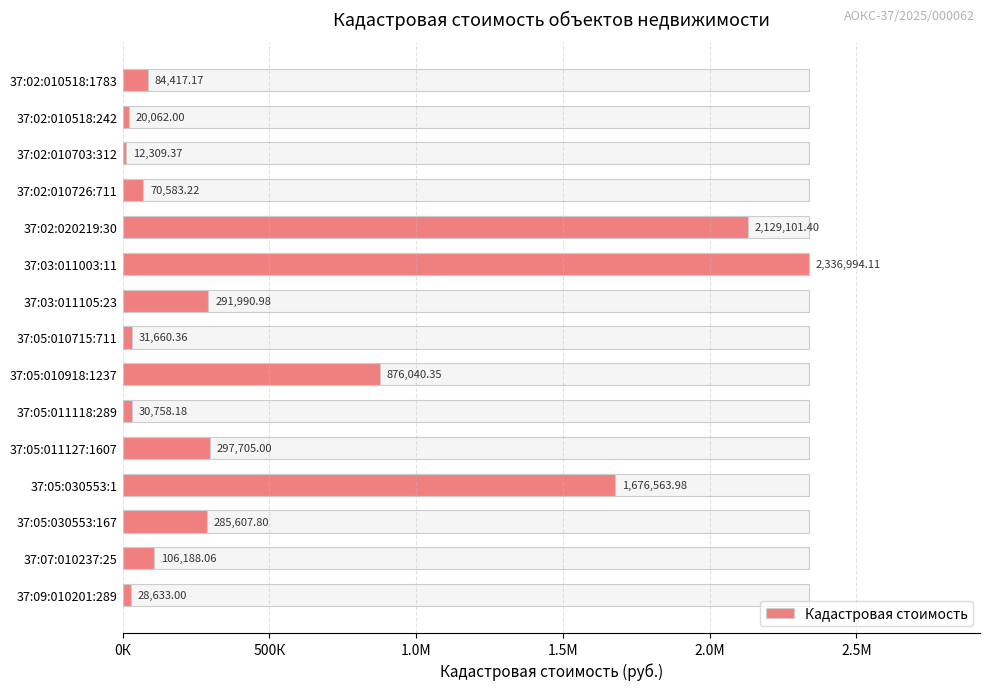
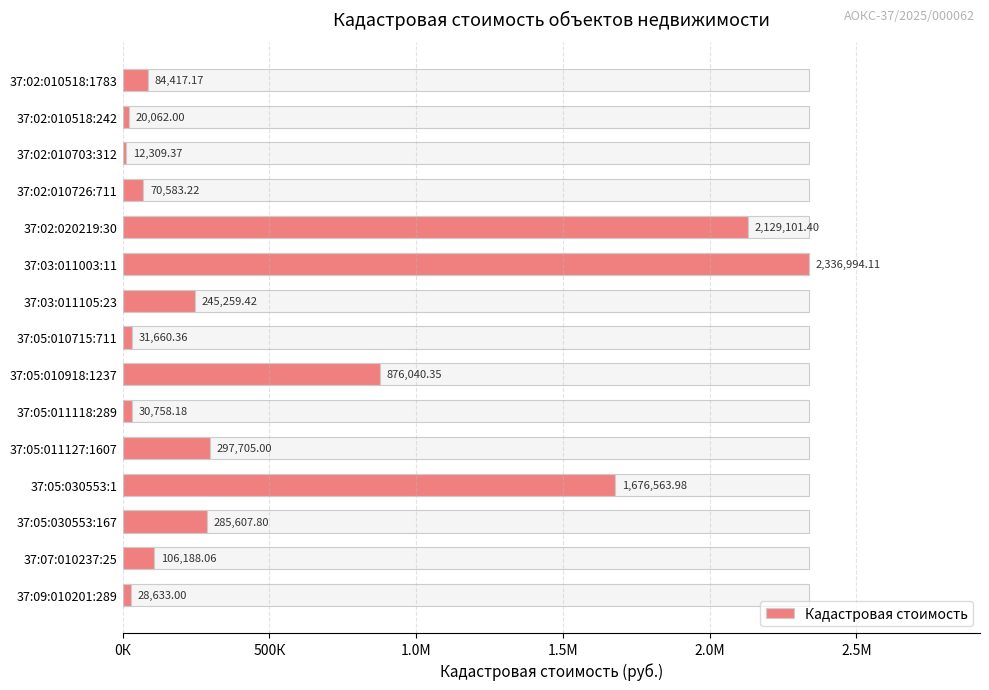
  {
    "Кадастровая стоимость": {
      "37:03:011003:11": "2,336,994.11",
-     "37:03:011105:23": "291,990.98"
+     "37:03:011105:23": "245,259.42"
    }
  }
